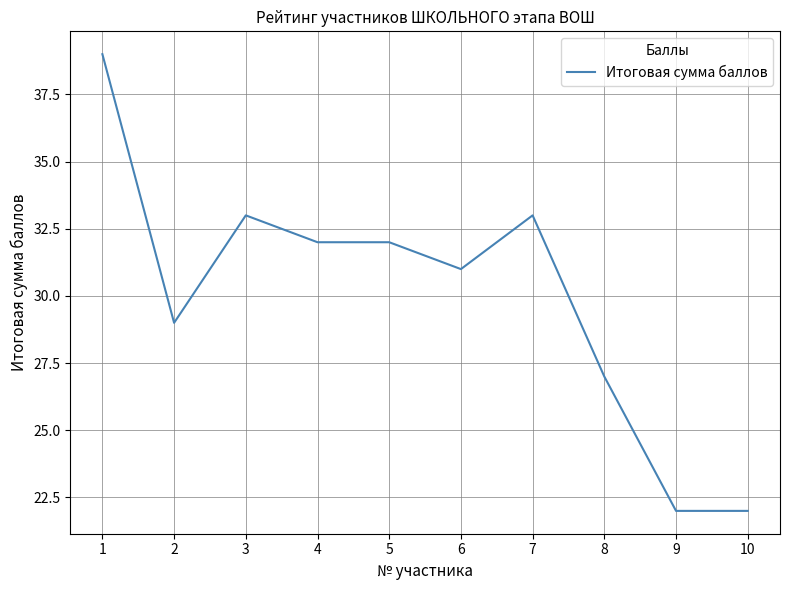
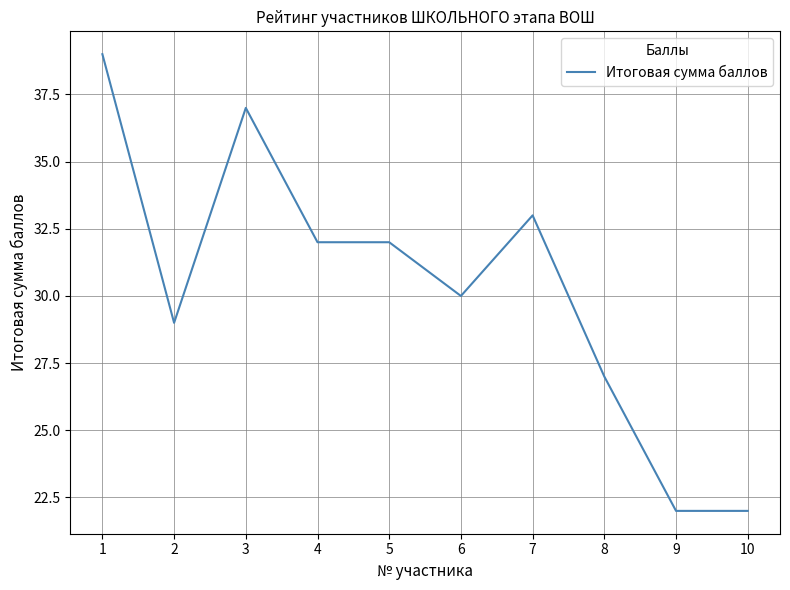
  {
    "1": 39,
    "2": 29,
-   "3": 33,
+   "3": 37,
    "4": 32,
    "5": 32,
-   "6": 31,
+   "6": 30,
    "7": 33,
    "8": 27,
    "9": 22,
    "10": 22
  }
